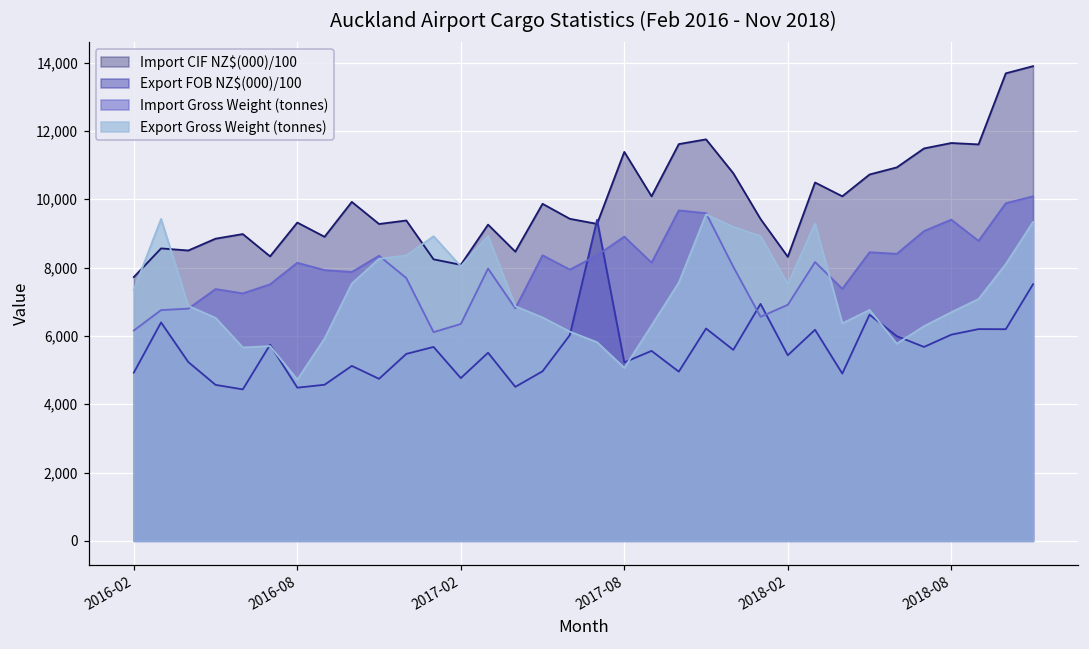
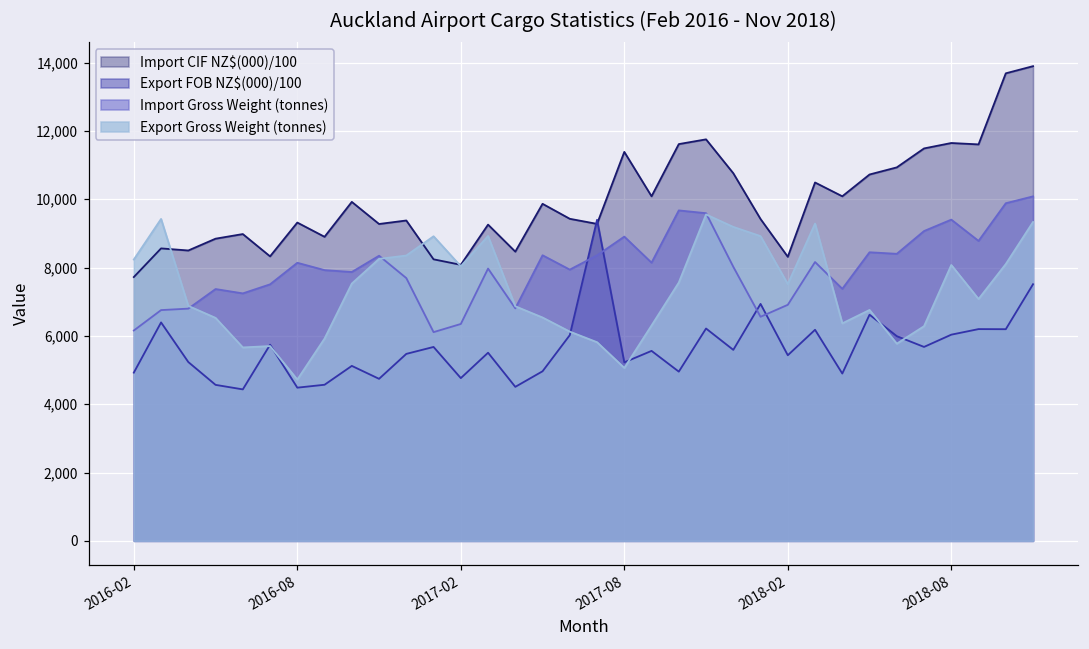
  {
    "Export Gross Weight (tonnes)": {
-     "2016-02": "7,400",
+     "2016-02": "8,200",
      "2016-08": "4,700",
      "2017-08": "5,100",
      "2018-02": "7,500",
-     "2018-08": "6,700"
+     "2018-08": "8,100"
    }
  }
